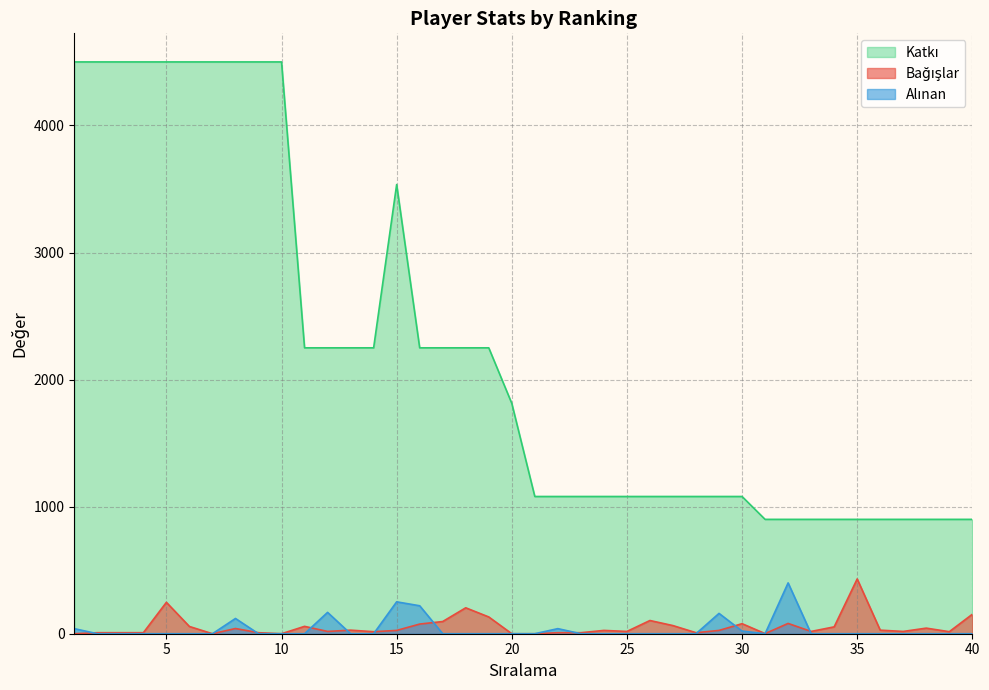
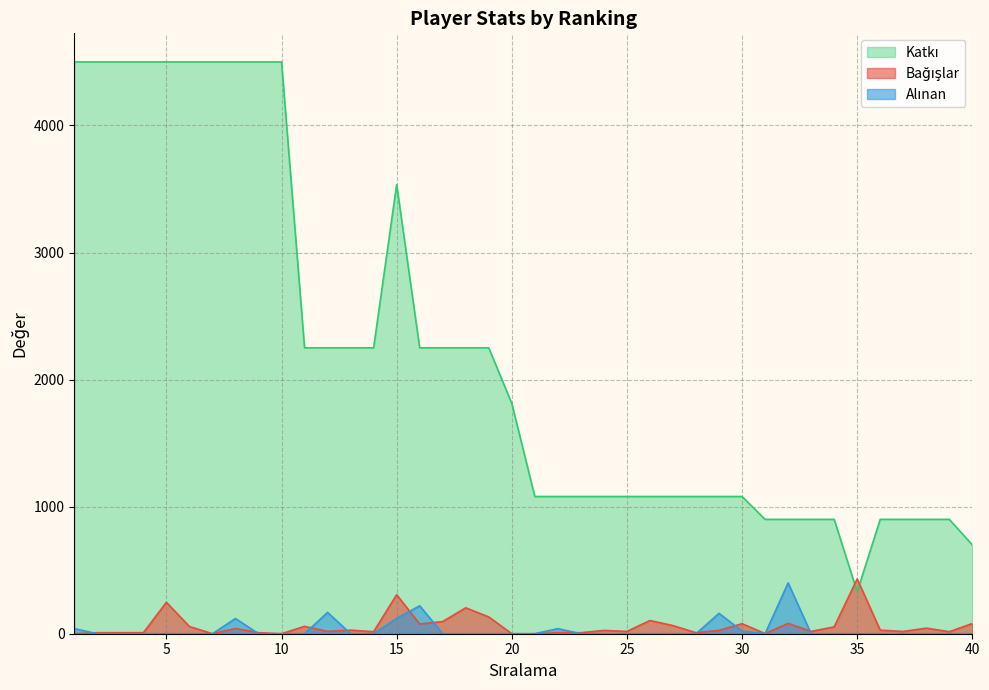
  {
    "Katkı": {
      "5": 4500,
      "10": 4500,
      "15": 3540,
      "20": 1810,
      "25": 1080,
      "30": 1080,
-     "35": 900,
-     "40": 900
+     "35": 330,
+     "40": 700
    },
    "Bağışlar": {
      "5": 250,
-     "15": 30,
+     "15": 310,
      "30": 80,
      "35": 430,
-     "40": 150
+     "40": 80
    },
    "Alınan": {
      "5": 0,
-     "15": 250,
+     "15": 120,
      "30": 20,
      "35": 0,
      "40": 0
    }
  }
